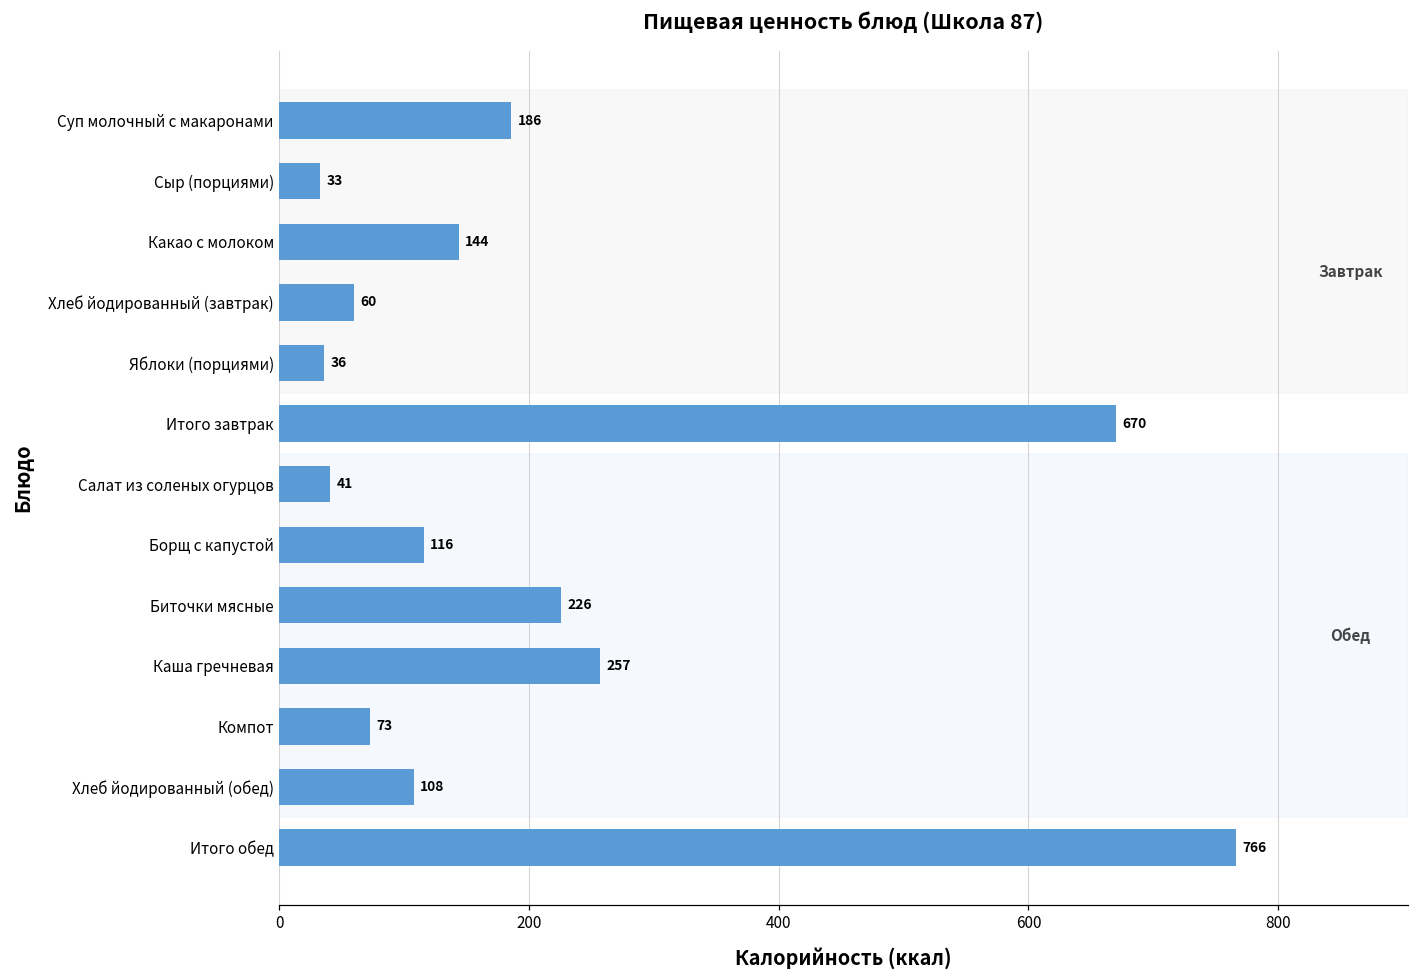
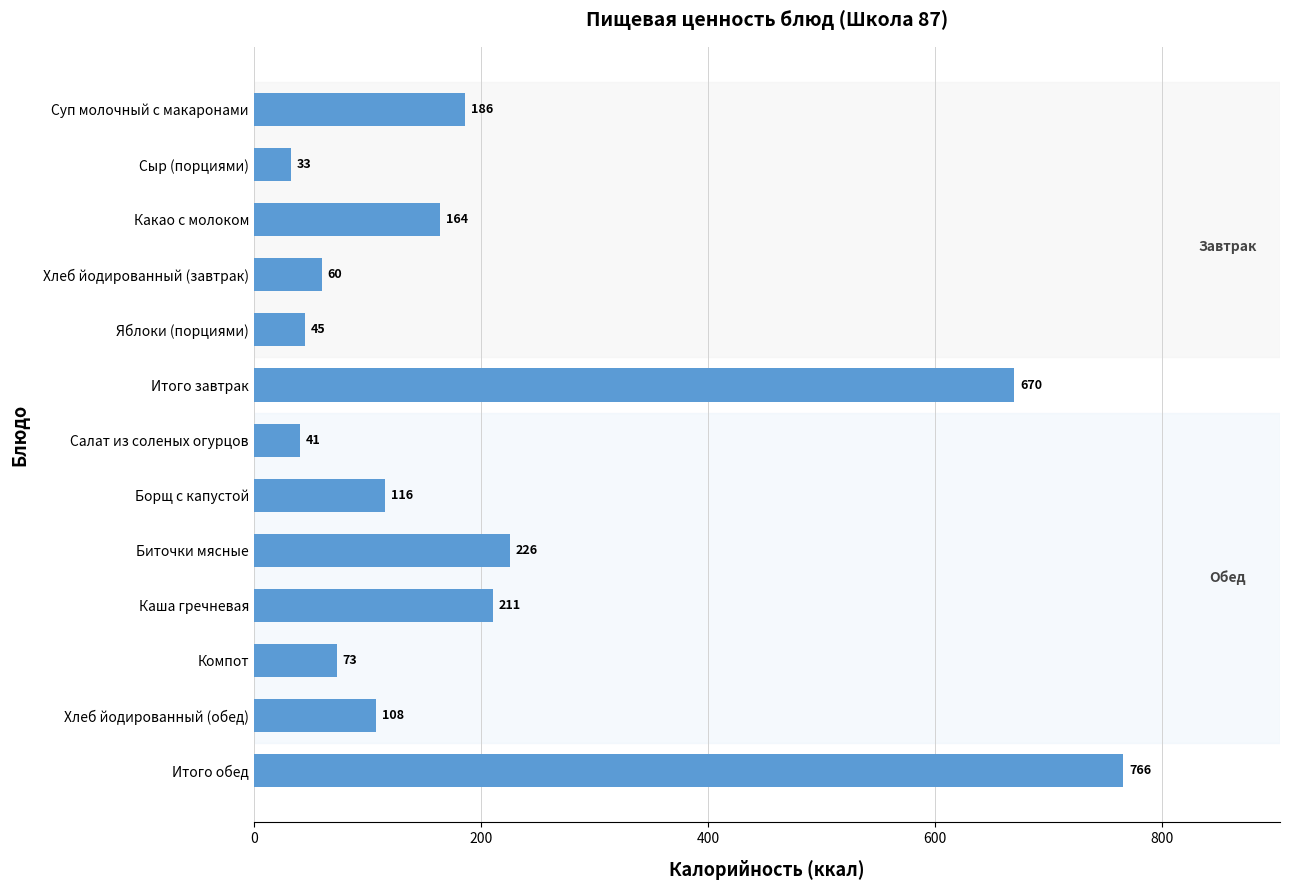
  {
    "Суп молочный с макаронами": 186,
    "Сыр (порциями)": 33,
-   "Какао с молоком": 144,
+   "Какао с молоком": 164,
    "Хлеб йодированный (завтрак)": 60,
-   "Яблоки (порциями)": 36,
+   "Яблоки (порциями)": 45,
    "Итого завтрак": 670,
    "Салат из соленых огурцов": 41,
    "Борщ с капустой": 116,
    "Биточки мясные": 226,
-   "Каша гречневая": 257,
+   "Каша гречневая": 211,
    "Компот": 73,
    "Хлеб йодированный (обед)": 108,
    "Итого обед": 766
  }
